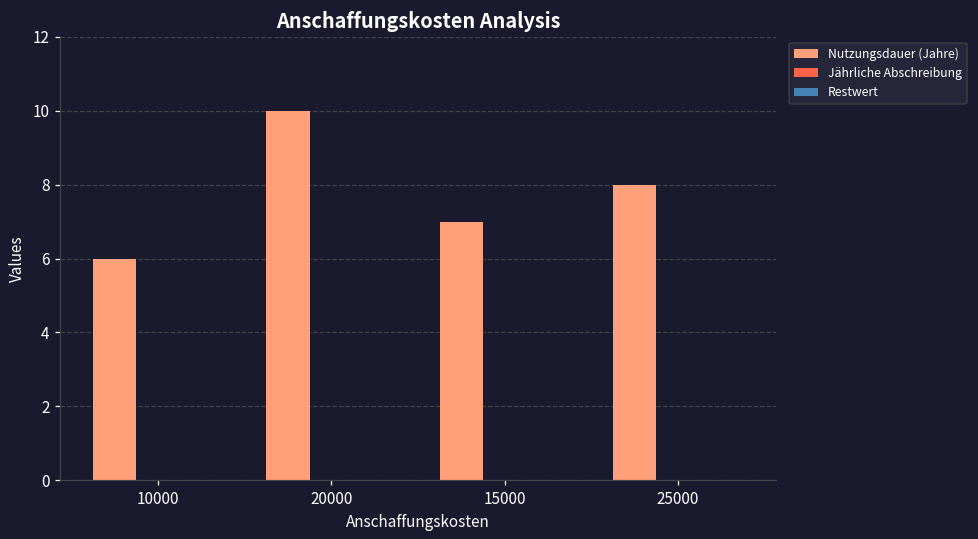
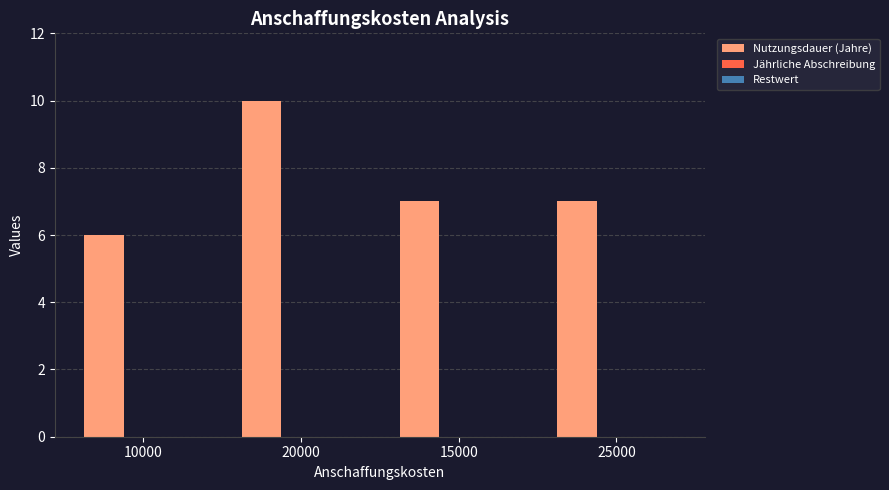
  {
    "Nutzungsdauer (Jahre)": {
      "10000": 6,
      "20000": 10,
      "15000": 7,
-     "25000": 8
+     "25000": 7
    },
    "Jährliche Abschreibung": {
      "10000": 0,
      "20000": 0,
      "15000": 0,
      "25000": 0
    },
    "Restwert": {
      "10000": 0,
      "20000": 0,
      "15000": 0,
      "25000": 0
    }
  }
